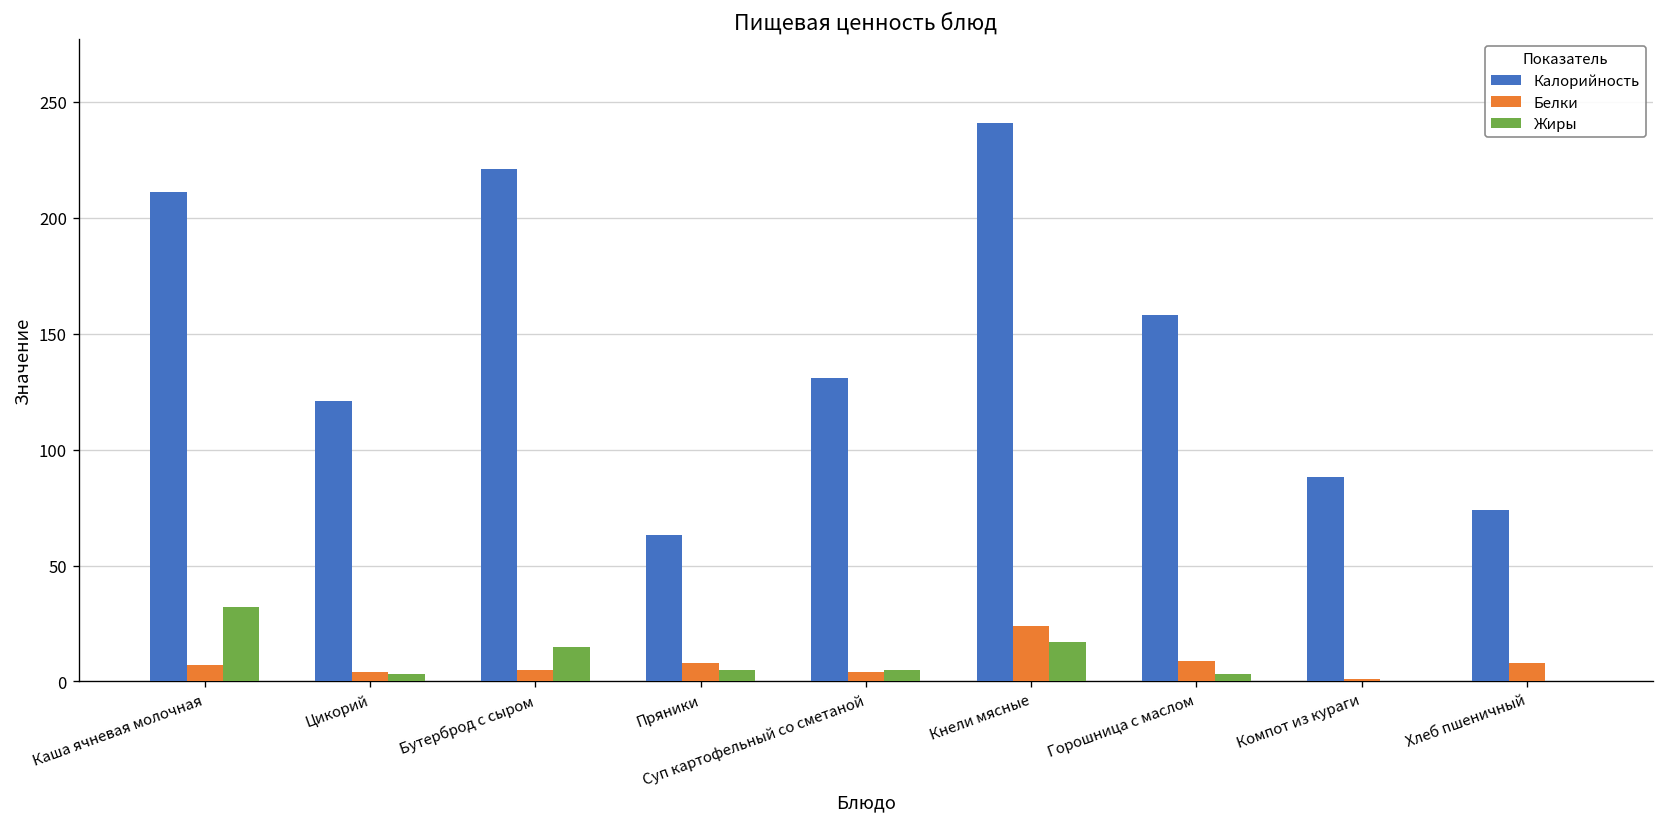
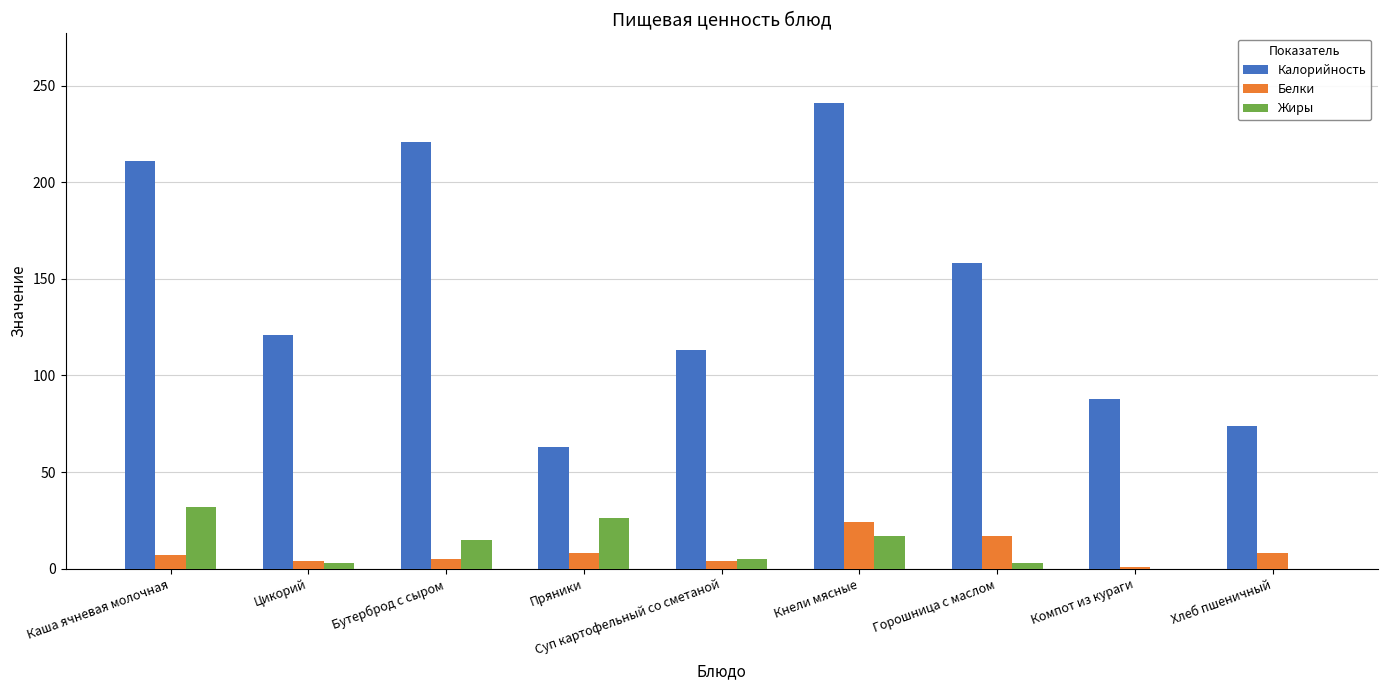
  {
    "Калорийность": {
      "Каша ячневая молочная": 211,
      "Цикорий": 121,
      "Бутерброд с сыром": 221,
      "Пряники": 63,
-     "Суп картофельный со сметаной": 131,
+     "Суп картофельный со сметаной": 113,
      "Кнели мясные": 241,
      "Горошница с маслом": 158,
      "Компот из кураги": 88,
      "Хлеб пшеничный": 74
    },
    "Белки": {
      "Каша ячневая молочная": 7,
      "Цикорий": 4,
      "Бутерброд с сыром": 5,
      "Пряники": 8,
      "Суп картофельный со сметаной": 4,
      "Кнели мясные": 24,
-     "Горошница с маслом": 9,
+     "Горошница с маслом": 17,
      "Хлеб пшеничный": 8
    },
    "Жиры": {
      "Каша ячневая молочная": 32,
      "Цикорий": 3,
      "Бутерброд с сыром": 15,
-     "Пряники": 5,
+     "Пряники": 26,
      "Суп картофельный со сметаной": 5,
      "Кнели мясные": 17,
      "Горошница с маслом": 3,
      "Компот из кураги": 0,
      "Хлеб пшеничный": 0
    }
  }
